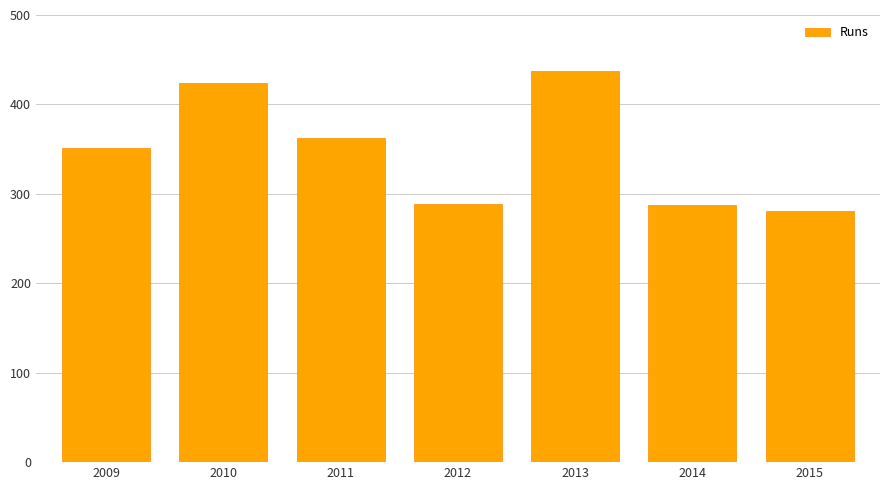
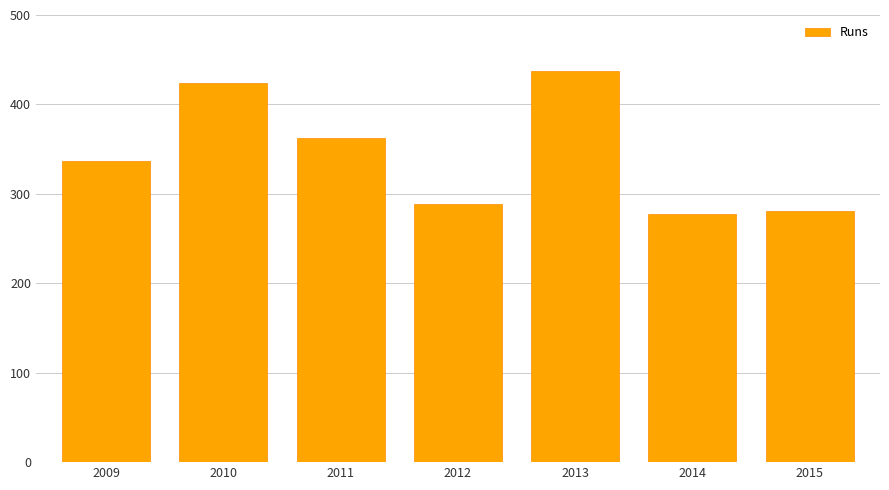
  {
-   "2009": 350,
+   "2009": 340,
    "2010": 420,
    "2011": 360,
    "2012": 290,
    "2013": 440,
-   "2014": 290,
+   "2014": 280,
    "2015": 280
  }
